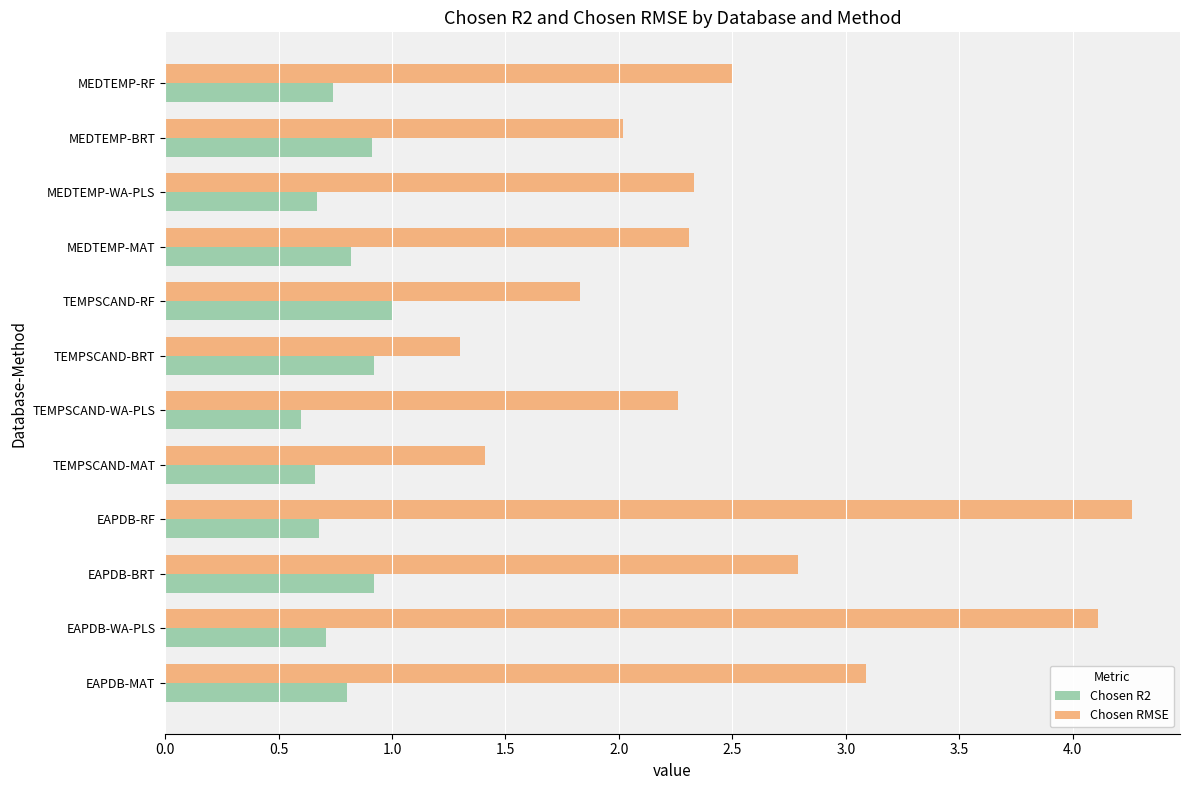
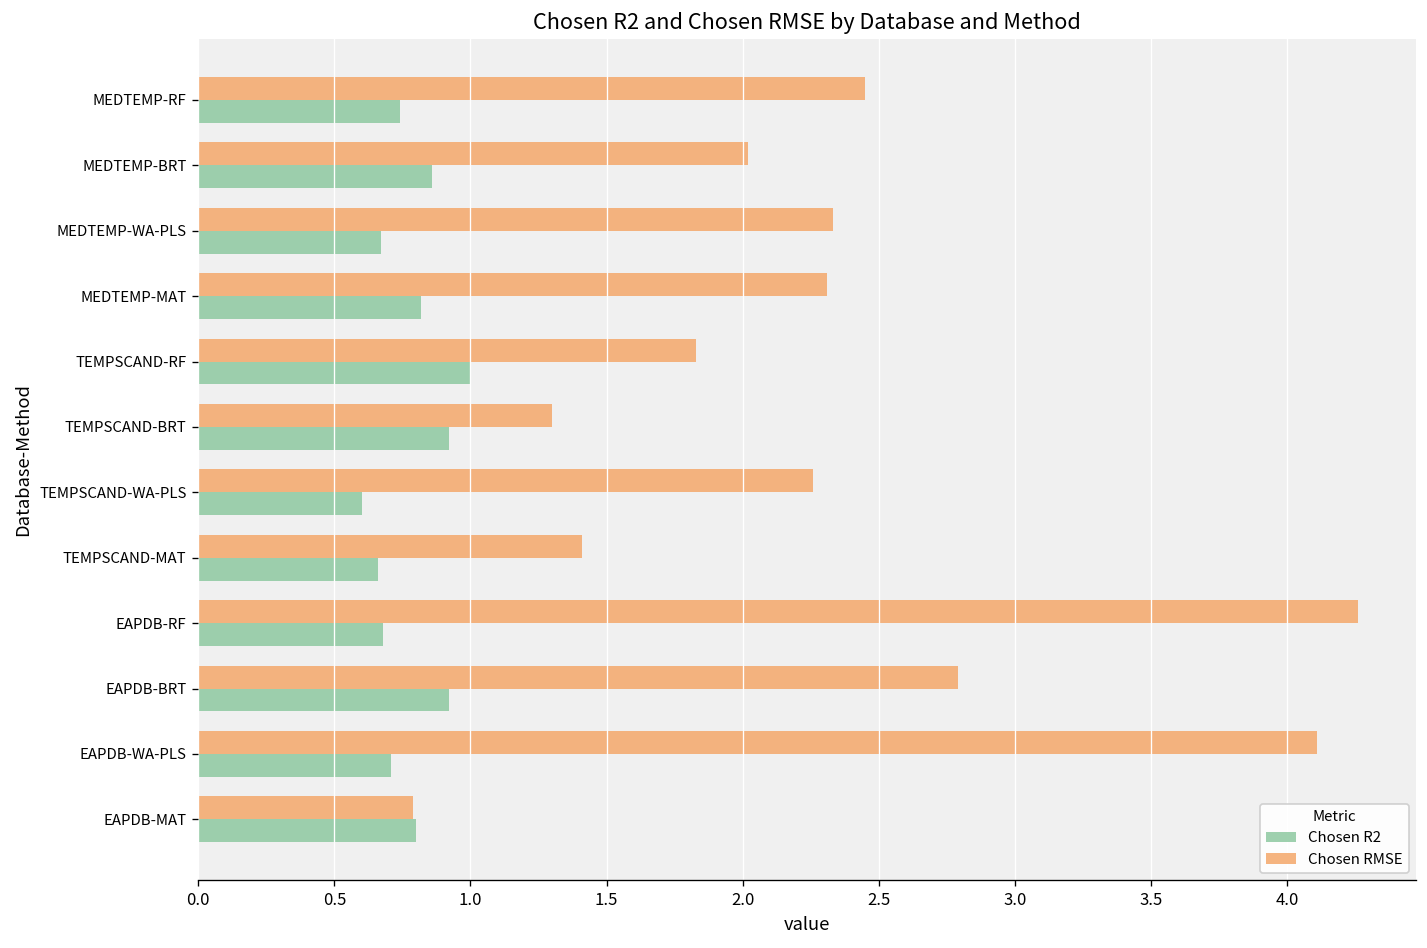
  {
    "Chosen R2": {
      "MEDTEMP-RF": 0.74,
-     "MEDTEMP-BRT": 0.91,
+     "MEDTEMP-BRT": 0.86,
      "MEDTEMP-WA-PLS": 0.67,
      "MEDTEMP-MAT": 0.82,
      "TEMPSCAND-RF": 1.00,
      "TEMPSCAND-BRT": 0.92,
      "TEMPSCAND-WA-PLS": 0.60,
      "TEMPSCAND-MAT": 0.66,
      "EAPDB-RF": 0.68,
      "EAPDB-BRT": 0.92,
      "EAPDB-WA-PLS": 0.71,
      "EAPDB-MAT": 0.80
    },
    "Chosen RMSE": {
-     "MEDTEMP-RF": 2.50,
+     "MEDTEMP-RF": 2.45,
      "MEDTEMP-BRT": 2.02,
      "MEDTEMP-WA-PLS": 2.33,
      "MEDTEMP-MAT": 2.31,
      "TEMPSCAND-RF": 1.83,
      "TEMPSCAND-BRT": 1.30,
      "TEMPSCAND-WA-PLS": 2.26,
      "TEMPSCAND-MAT": 1.41,
      "EAPDB-RF": 4.26,
      "EAPDB-BRT": 2.79,
      "EAPDB-WA-PLS": 4.11,
-     "EAPDB-MAT": 3.09
+     "EAPDB-MAT": 0.79
    }
  }
